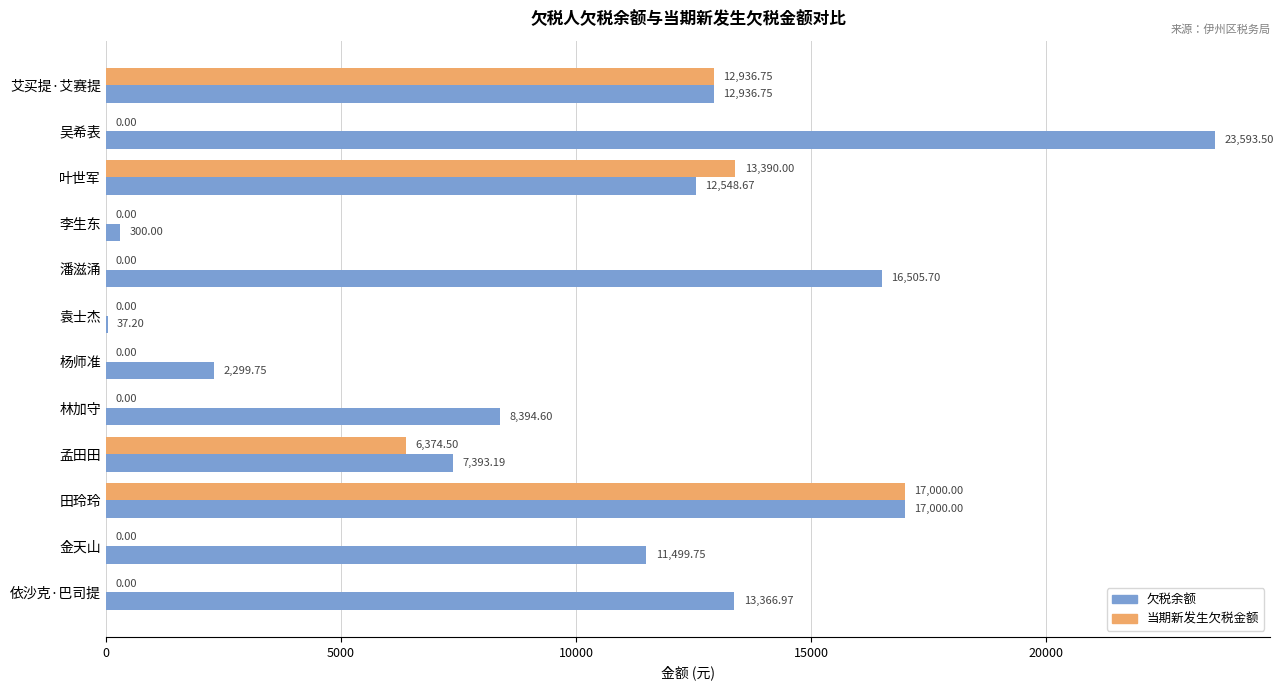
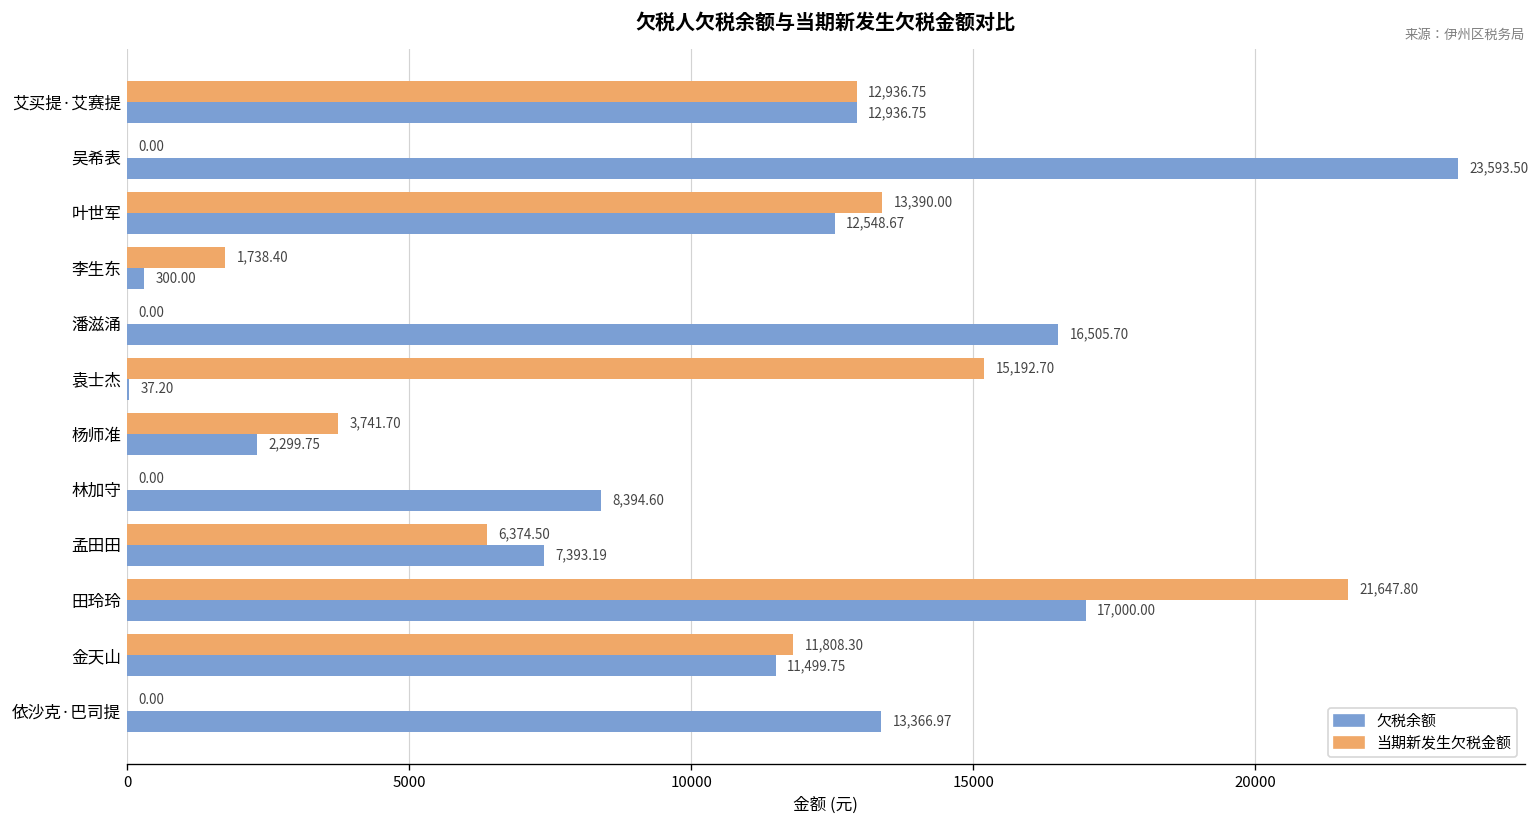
  {
    "欠税余额": {
      "艾买提·艾赛提": "12,936.75",
      "吴希表": "23,593.50",
      "叶世军": "12,548.67",
      "李生东": "300.00",
      "潘滋涌": "16,505.70",
      "袁士杰": "37.20",
      "杨师准": "2,299.75",
      "林加守": "8,394.60",
      "孟田田": "7,393.19",
      "田玲玲": "17,000.00",
      "金天山": "11,499.75",
      "依沙克·巴司提": "13,366.97"
    },
    "当期新发生欠税金额": {
      "艾买提·艾赛提": "12,936.75",
      "吴希表": "0.00",
      "叶世军": "13,390.00",
-     "李生东": "0.00",
+     "李生东": "1,738.40",
      "潘滋涌": "0.00",
-     "袁士杰": "0.00",
-     "杨师准": "0.00",
+     "袁士杰": "15,192.70",
+     "杨师准": "3,741.70",
      "林加守": "0.00",
      "孟田田": "6,374.50",
-     "田玲玲": "17,000.00",
-     "金天山": "0.00",
+     "田玲玲": "21,647.80",
+     "金天山": "11,808.30",
      "依沙克·巴司提": "0.00"
    }
  }
